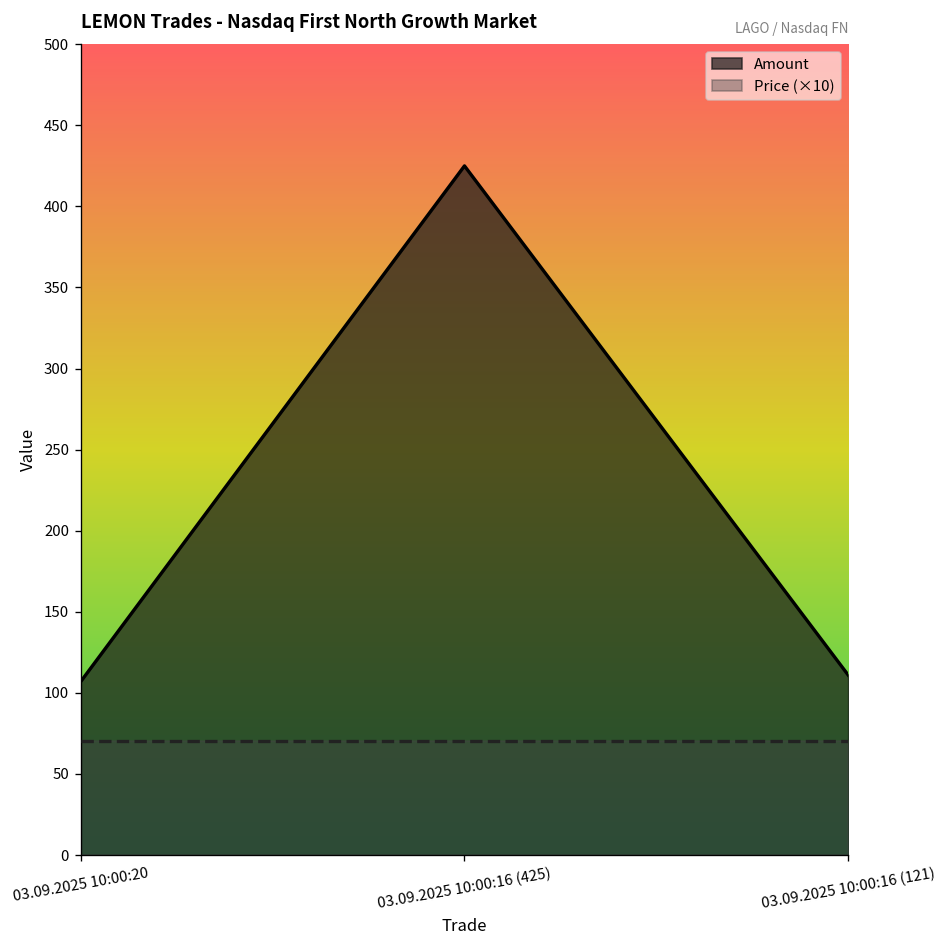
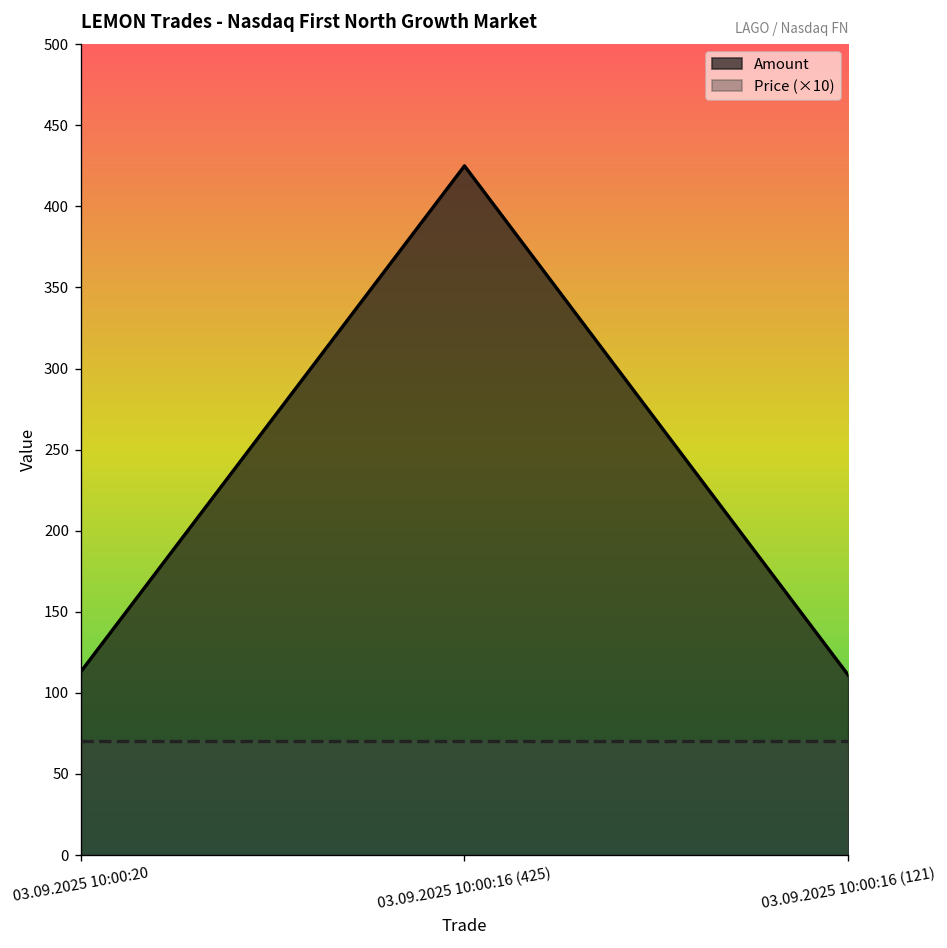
  {
    "Amount": {
-     "03.09.2025 10:00:20": 107,
+     "03.09.2025 10:00:20": 113,
      "03.09.2025 10:00:16 (425)": 425,
      "03.09.2025 10:00:16 (121)": 111
    },
    "Price (×10)": {
      "03.09.2025 10:00:20": 71,
      "03.09.2025 10:00:16 (425)": 71,
      "03.09.2025 10:00:16 (121)": 71
    }
  }
